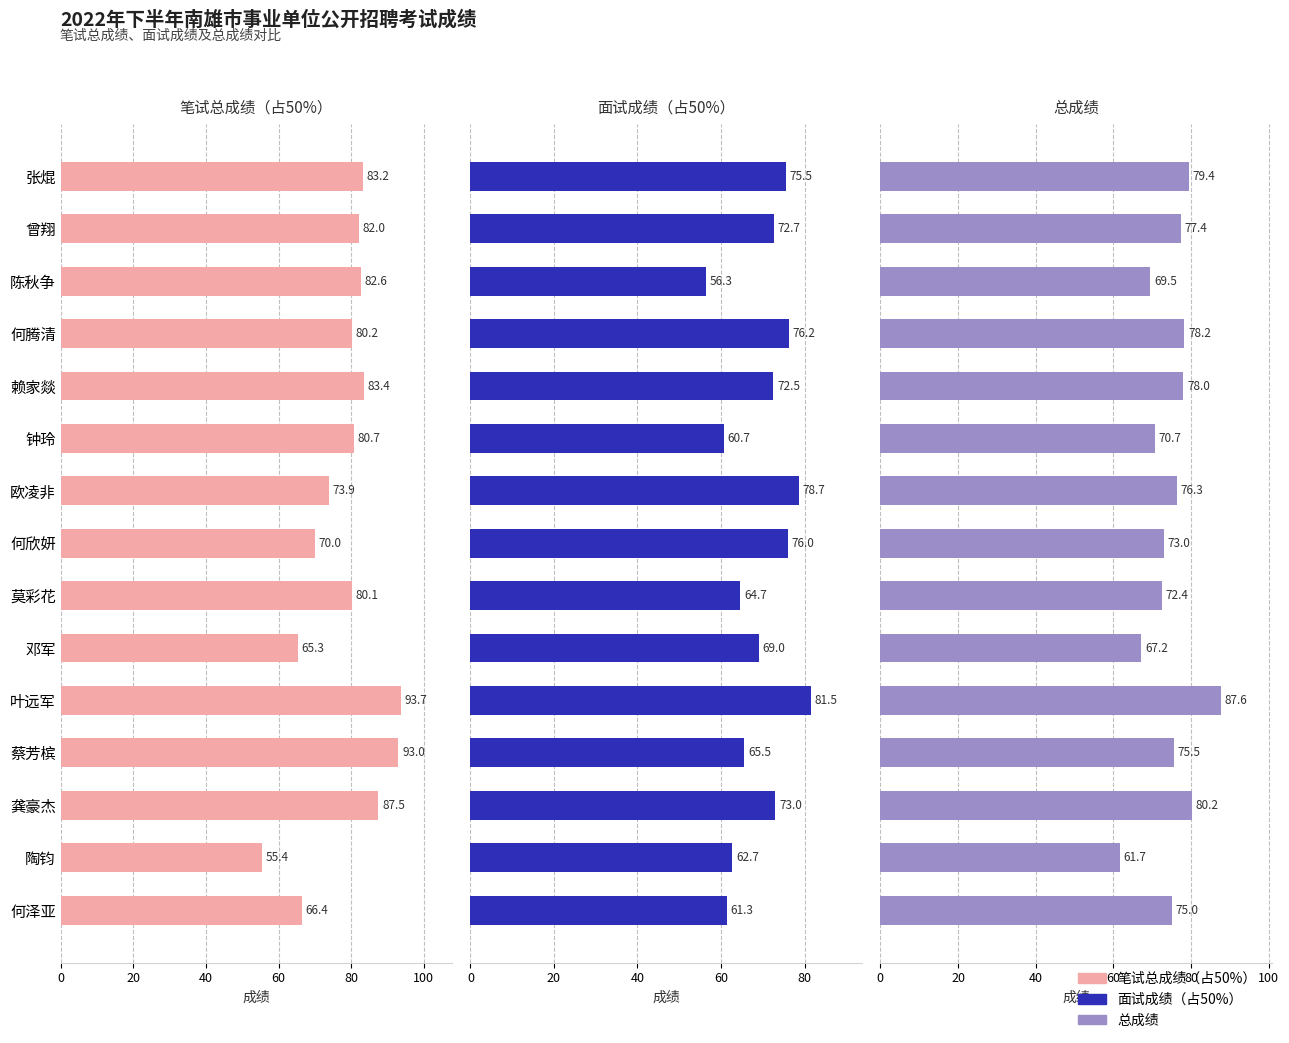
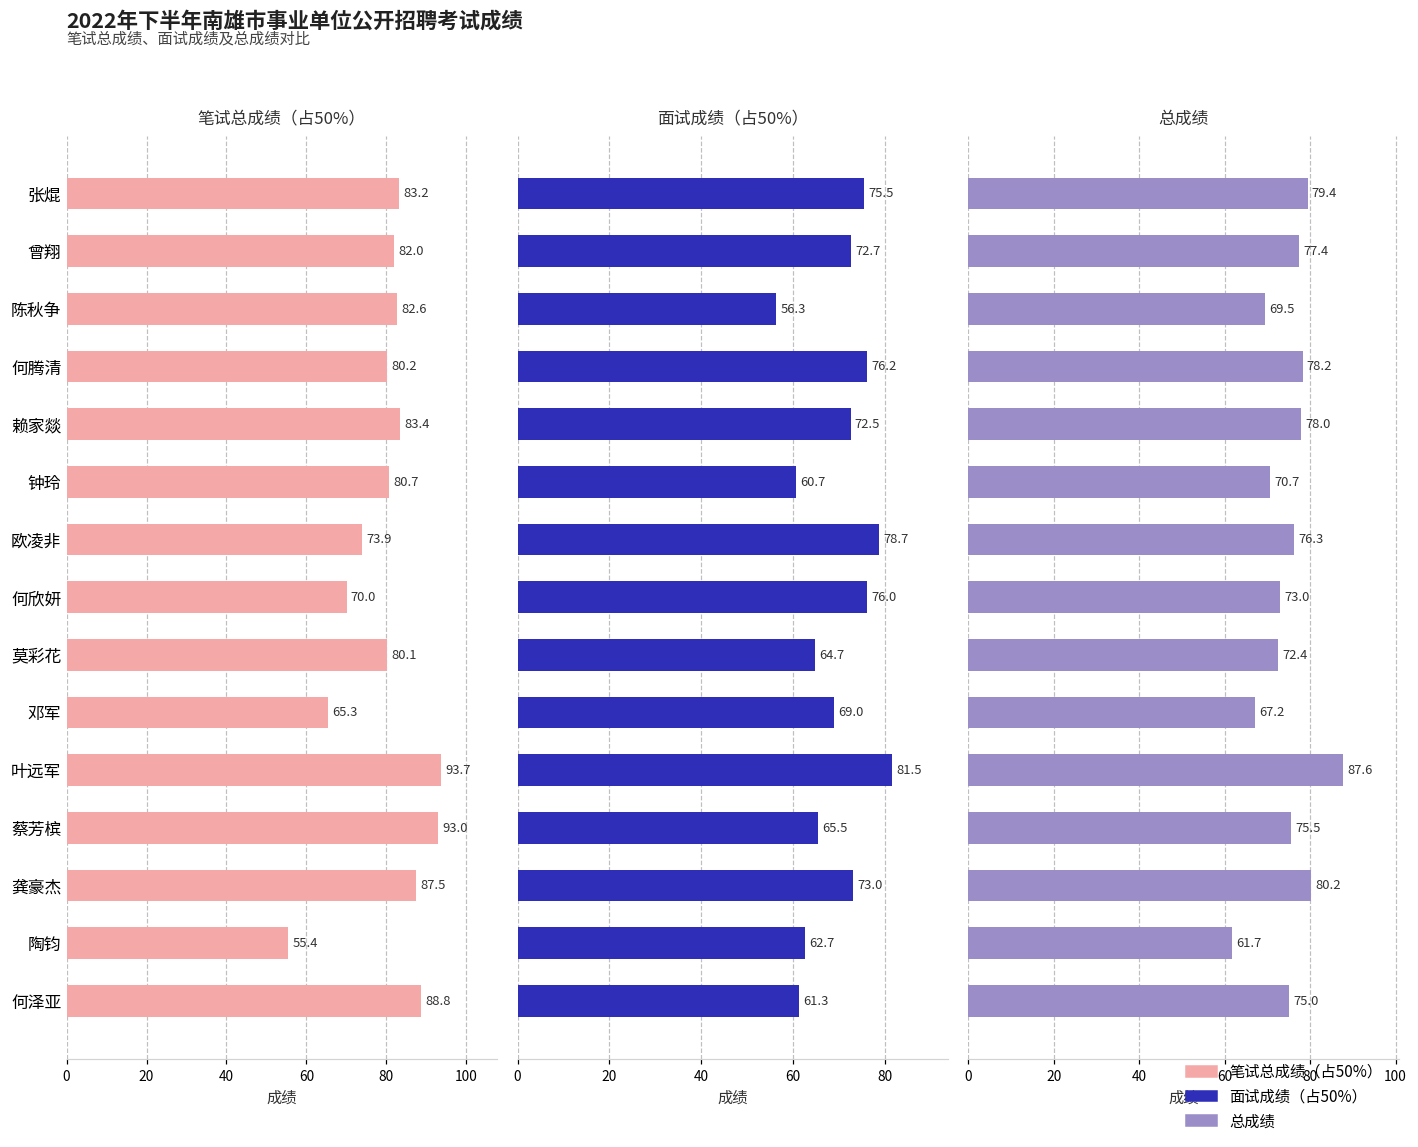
  {
    "笔试总成绩（占50%）": {
      "张焜": 83.2,
      "曾翔": 82.0,
      "陈秋争": 82.6,
      "何腾清": 80.2,
      "赖家燚": 83.4,
      "钟玲": 80.7,
      "欧凌非": 73.9,
      "何欣妍": 70.0,
      "莫彩花": 80.1,
      "邓军": 65.3,
      "叶远军": 93.7,
      "蔡芳槟": 93.0,
      "龚豪杰": 87.5,
      "陶钧": 55.4,
-     "何泽亚": 66.4
+     "何泽亚": 88.8
    }
  }
